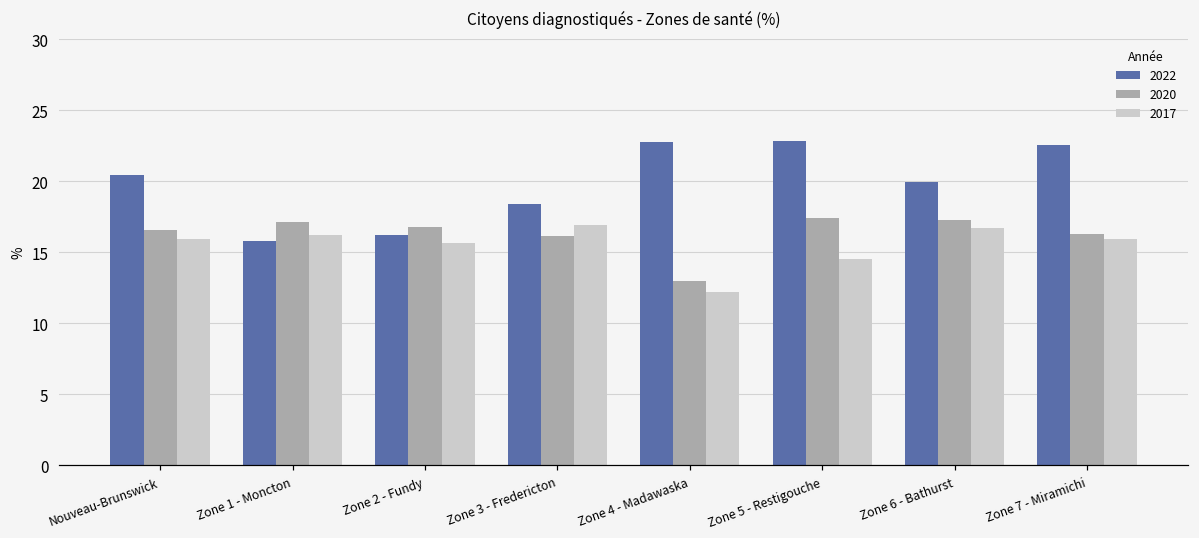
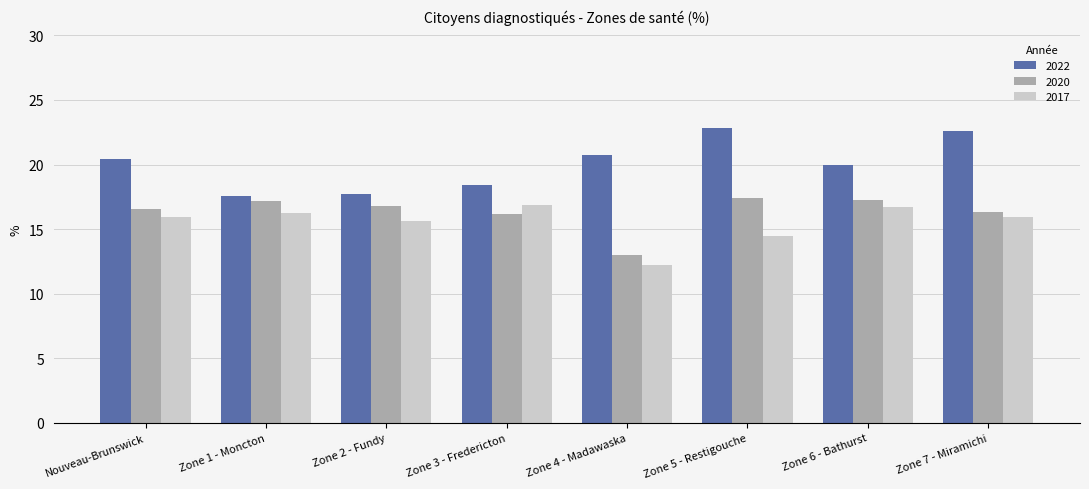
  {
    "2022": {
      "Nouveau-Brunswick": 20.4,
-     "Zone 1 - Moncton": 15.8,
-     "Zone 2 - Fundy": 16.2,
+     "Zone 1 - Moncton": 17.6,
+     "Zone 2 - Fundy": 17.7,
      "Zone 3 - Fredericton": 18.4,
-     "Zone 4 - Madawaska": 22.8,
+     "Zone 4 - Madawaska": 20.8,
      "Zone 5 - Restigouche": 22.8,
      "Zone 6 - Bathurst": 20.0,
      "Zone 7 - Miramichi": 22.6
    }
  }
